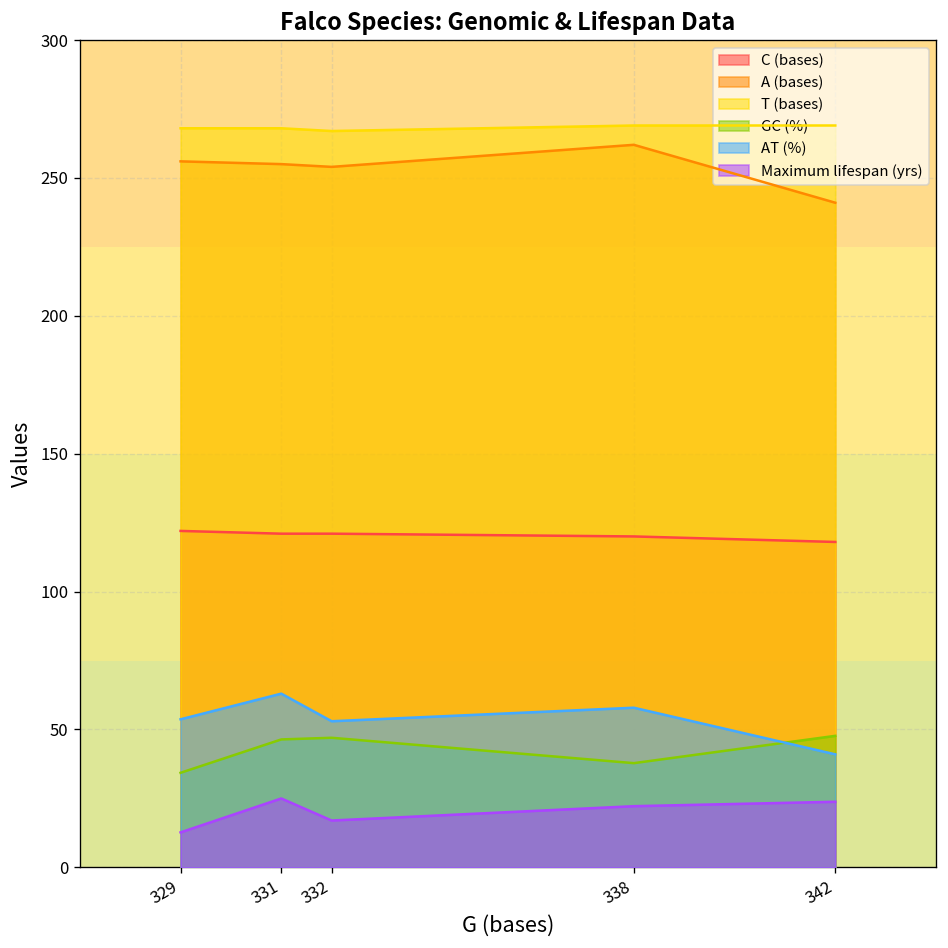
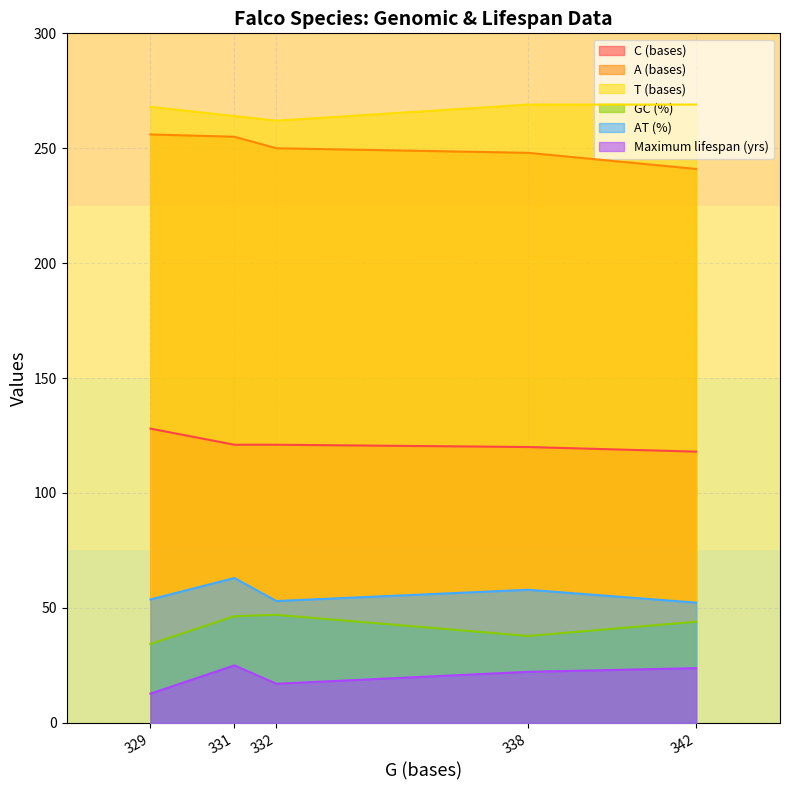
  {
    "C (bases)": {
-     "329": 122,
+     "329": 128,
      "331": 121,
      "332": 121,
      "338": 120,
      "342": 118
    },
    "A (bases)": {
      "329": 256,
      "331": 255,
-     "332": 254,
-     "338": 262,
+     "332": 250,
+     "338": 248,
      "342": 241
    },
    "T (bases)": {
      "329": 268,
-     "331": 268,
-     "332": 267,
+     "331": 264,
+     "332": 262,
      "338": 269
    },
    "GC (%)": {
      "329": 34,
      "331": 46,
      "332": 47,
      "338": 38,
-     "342": 48
+     "342": 44
    },
    "AT (%)": {
      "329": 54,
      "331": 63,
      "332": 53,
      "338": 58,
-     "342": 41
+     "342": 52
    },
    "Maximum lifespan (yrs)": {
      "329": 13,
      "331": 25,
      "332": 17,
      "338": 22,
      "342": 24
    }
  }
